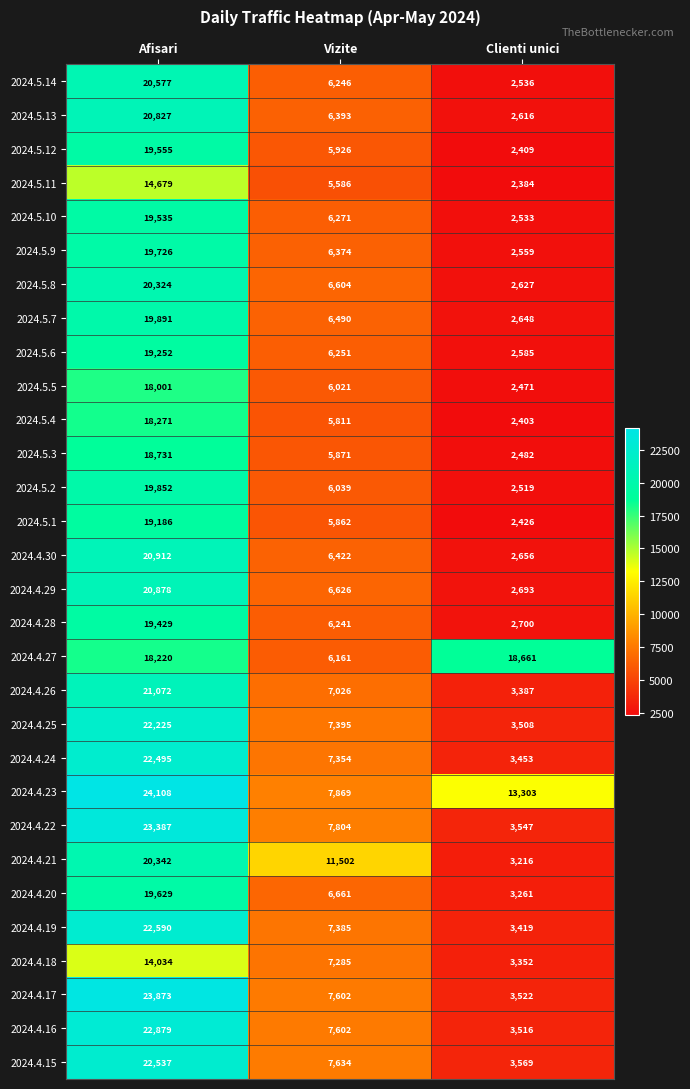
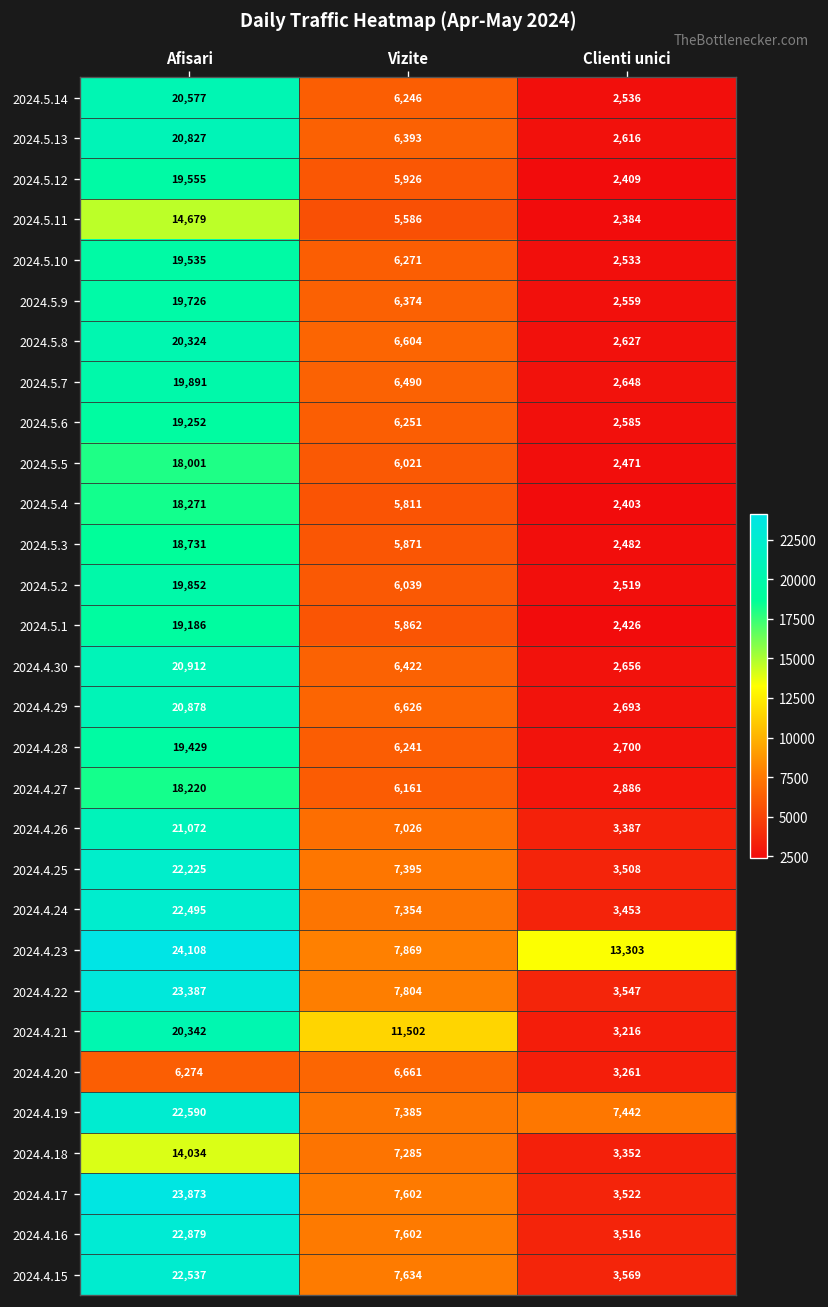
  {
    "2024.5.14": {
      "Afisari": "20,577",
      "Vizite": "6,246",
      "Clienti unici": "2,536"
    },
    "2024.5.13": {
      "Afisari": "20,827",
      "Vizite": "6,393",
      "Clienti unici": "2,616"
    },
    "2024.5.12": {
      "Afisari": "19,555",
      "Vizite": "5,926",
      "Clienti unici": "2,409"
    },
    "2024.5.11": {
      "Afisari": "14,679",
      "Vizite": "5,586",
      "Clienti unici": "2,384"
    },
    "2024.5.10": {
      "Afisari": "19,535",
      "Vizite": "6,271",
      "Clienti unici": "2,533"
    },
    "2024.5.9": {
      "Afisari": "19,726",
      "Vizite": "6,374",
      "Clienti unici": "2,559"
    },
    "2024.5.8": {
      "Afisari": "20,324",
      "Vizite": "6,604",
      "Clienti unici": "2,627"
    },
    "2024.5.7": {
      "Afisari": "19,891",
      "Vizite": "6,490",
      "Clienti unici": "2,648"
    },
    "2024.5.6": {
      "Afisari": "19,252",
      "Vizite": "6,251",
      "Clienti unici": "2,585"
    },
    "2024.5.5": {
      "Afisari": "18,001",
      "Vizite": "6,021",
      "Clienti unici": "2,471"
    },
    "2024.5.4": {
      "Afisari": "18,271",
      "Vizite": "5,811",
      "Clienti unici": "2,403"
    },
    "2024.5.3": {
      "Afisari": "18,731",
      "Vizite": "5,871",
      "Clienti unici": "2,482"
    },
    "2024.5.2": {
      "Afisari": "19,852",
      "Vizite": "6,039",
      "Clienti unici": "2,519"
    },
    "2024.5.1": {
      "Afisari": "19,186",
      "Vizite": "5,862",
      "Clienti unici": "2,426"
    },
    "2024.4.30": {
      "Afisari": "20,912",
      "Vizite": "6,422",
      "Clienti unici": "2,656"
    },
    "2024.4.29": {
      "Afisari": "20,878",
      "Vizite": "6,626",
      "Clienti unici": "2,693"
    },
    "2024.4.28": {
      "Afisari": "19,429",
      "Vizite": "6,241",
      "Clienti unici": "2,700"
    },
    "2024.4.27": {
      "Afisari": "18,220",
      "Vizite": "6,161",
-     "Clienti unici": "18,661"
+     "Clienti unici": "2,886"
    },
    "2024.4.26": {
      "Afisari": "21,072",
      "Vizite": "7,026",
      "Clienti unici": "3,387"
    },
    "2024.4.25": {
      "Afisari": "22,225",
      "Vizite": "7,395",
      "Clienti unici": "3,508"
    },
    "2024.4.24": {
      "Afisari": "22,495",
      "Vizite": "7,354",
      "Clienti unici": "3,453"
    },
    "2024.4.23": {
      "Afisari": "24,108",
      "Vizite": "7,869",
      "Clienti unici": "13,303"
    },
    "2024.4.22": {
      "Afisari": "23,387",
      "Vizite": "7,804",
      "Clienti unici": "3,547"
    },
    "2024.4.21": {
      "Afisari": "20,342",
      "Vizite": "11,502",
      "Clienti unici": "3,216"
    },
    "2024.4.20": {
-     "Afisari": "19,629",
+     "Afisari": "6,274",
      "Vizite": "6,661",
      "Clienti unici": "3,261"
    },
    "2024.4.19": {
      "Afisari": "22,590",
      "Vizite": "7,385",
-     "Clienti unici": "3,419"
+     "Clienti unici": "7,442"
    },
    "2024.4.18": {
      "Afisari": "14,034",
      "Vizite": "7,285",
      "Clienti unici": "3,352"
    },
    "2024.4.17": {
      "Afisari": "23,873",
      "Vizite": "7,602",
      "Clienti unici": "3,522"
    },
    "2024.4.16": {
      "Afisari": "22,879",
      "Vizite": "7,602",
      "Clienti unici": "3,516"
    },
    "2024.4.15": {
      "Afisari": "22,537",
      "Vizite": "7,634",
      "Clienti unici": "3,569"
    }
  }
